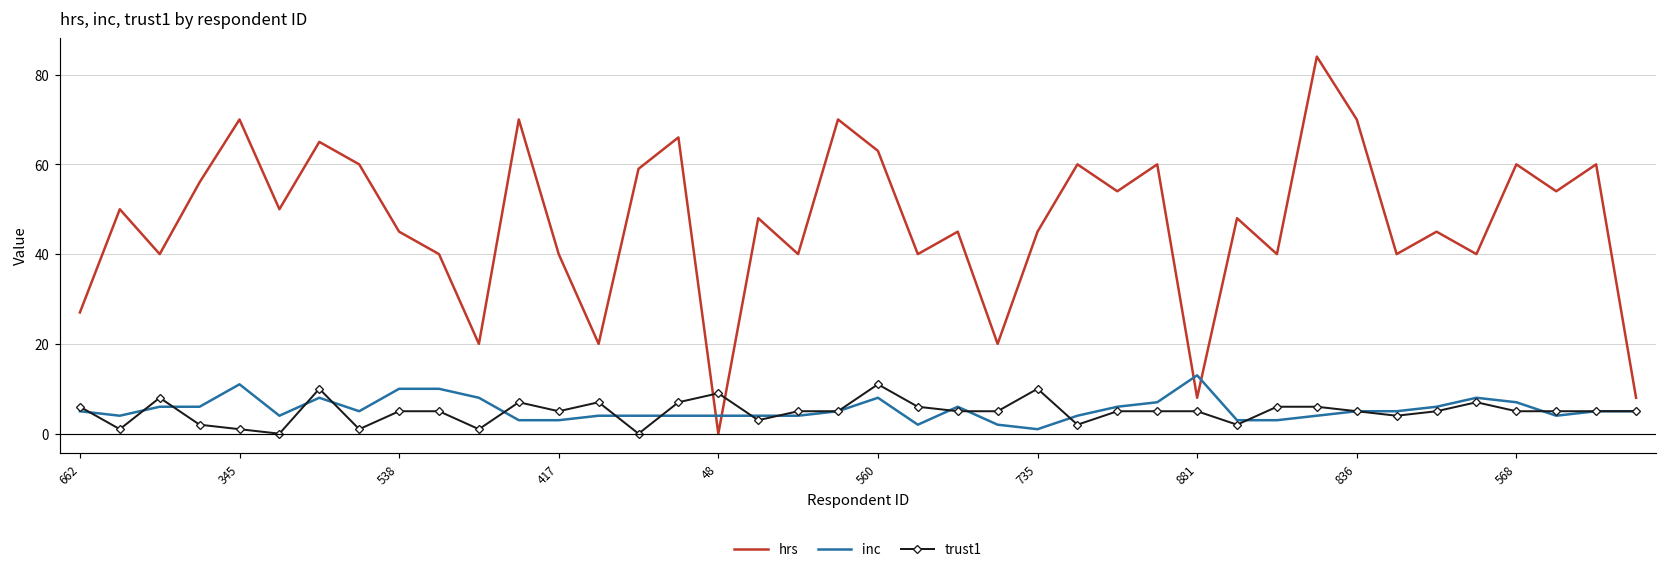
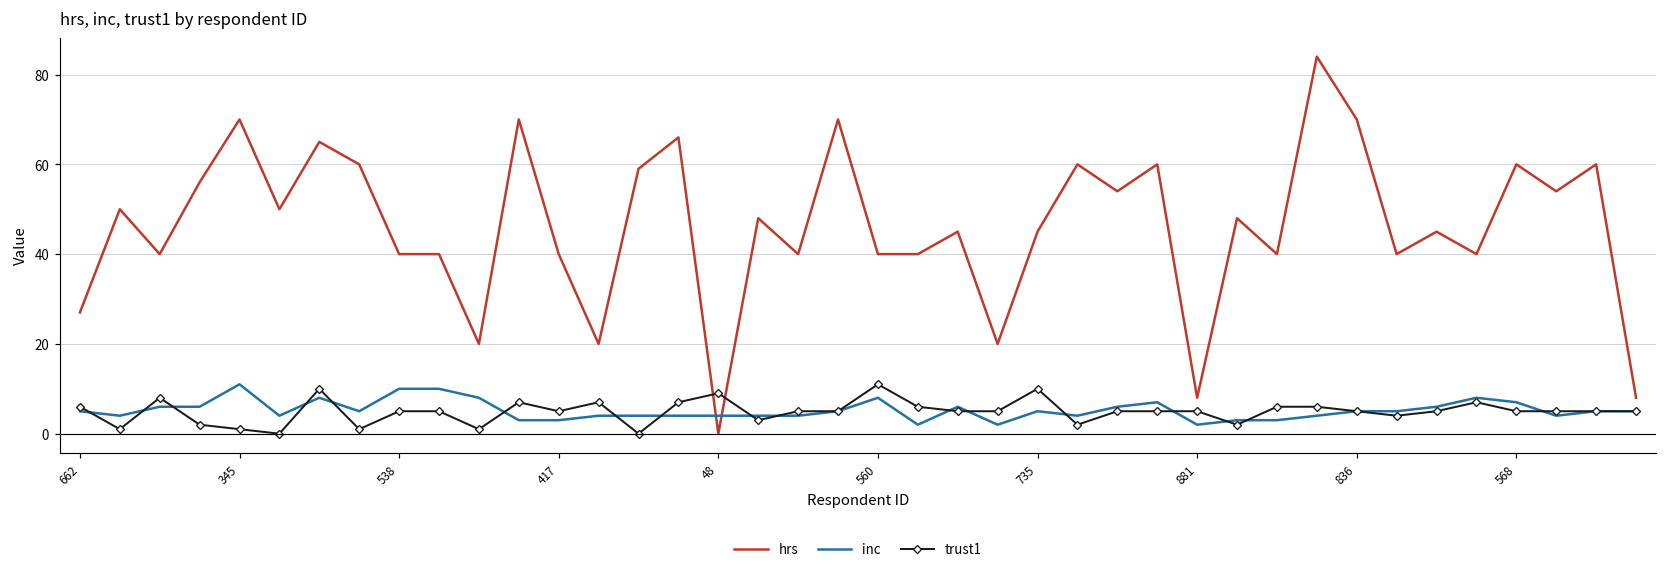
  {
    "hrs": {
      "662": 27,
      "345": 70,
-     "538": 45,
+     "538": 40,
      "417": 40,
      "48": 0,
-     "560": 63,
+     "560": 40,
      "735": 45,
      "881": 8,
      "836": 70,
      "568": 60
    },
    "inc": {
      "662": 5,
      "345": 11,
      "538": 10,
      "417": 3,
      "48": 4,
      "560": 8,
-     "735": 1,
-     "881": 13,
+     "735": 5,
+     "881": 2,
      "568": 7
    },
    "trust1": {
      "662": 6,
      "345": 1,
      "538": 5,
      "417": 5,
      "48": 9,
      "560": 11,
      "735": 10,
      "881": 5,
      "568": 5
    }
  }
